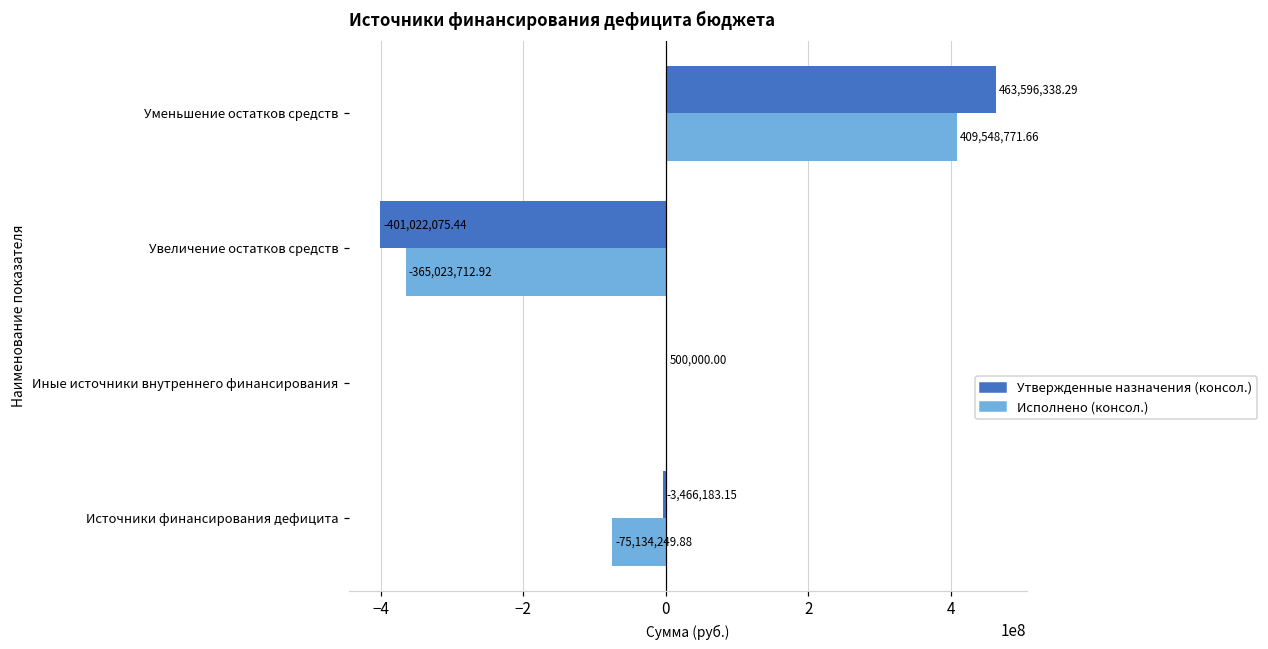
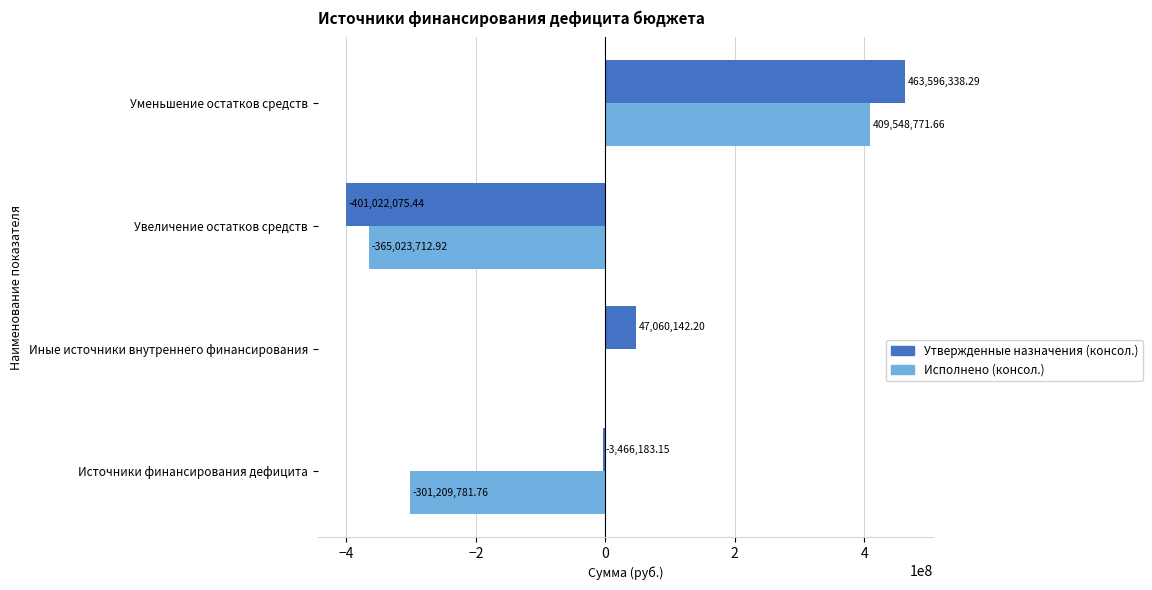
  {
    "Утвержденные назначения (консол.)": {
      "Уменьшение остатков средств": "463,596,338.29",
      "Увеличение остатков средств": "-401,022,075.44",
-     "Иные источники внутреннего финансирования": "500,000.00",
+     "Иные источники внутреннего финансирования": "47,060,142.20",
      "Источники финансирования дефицита": "-3,466,183.15"
    },
    "Исполнено (консол.)": {
      "Уменьшение остатков средств": "409,548,771.66",
      "Увеличение остатков средств": "-365,023,712.92",
-     "Источники финансирования дефицита": "-75,134,249.88"
+     "Источники финансирования дефицита": "-301,209,781.76"
    }
  }
